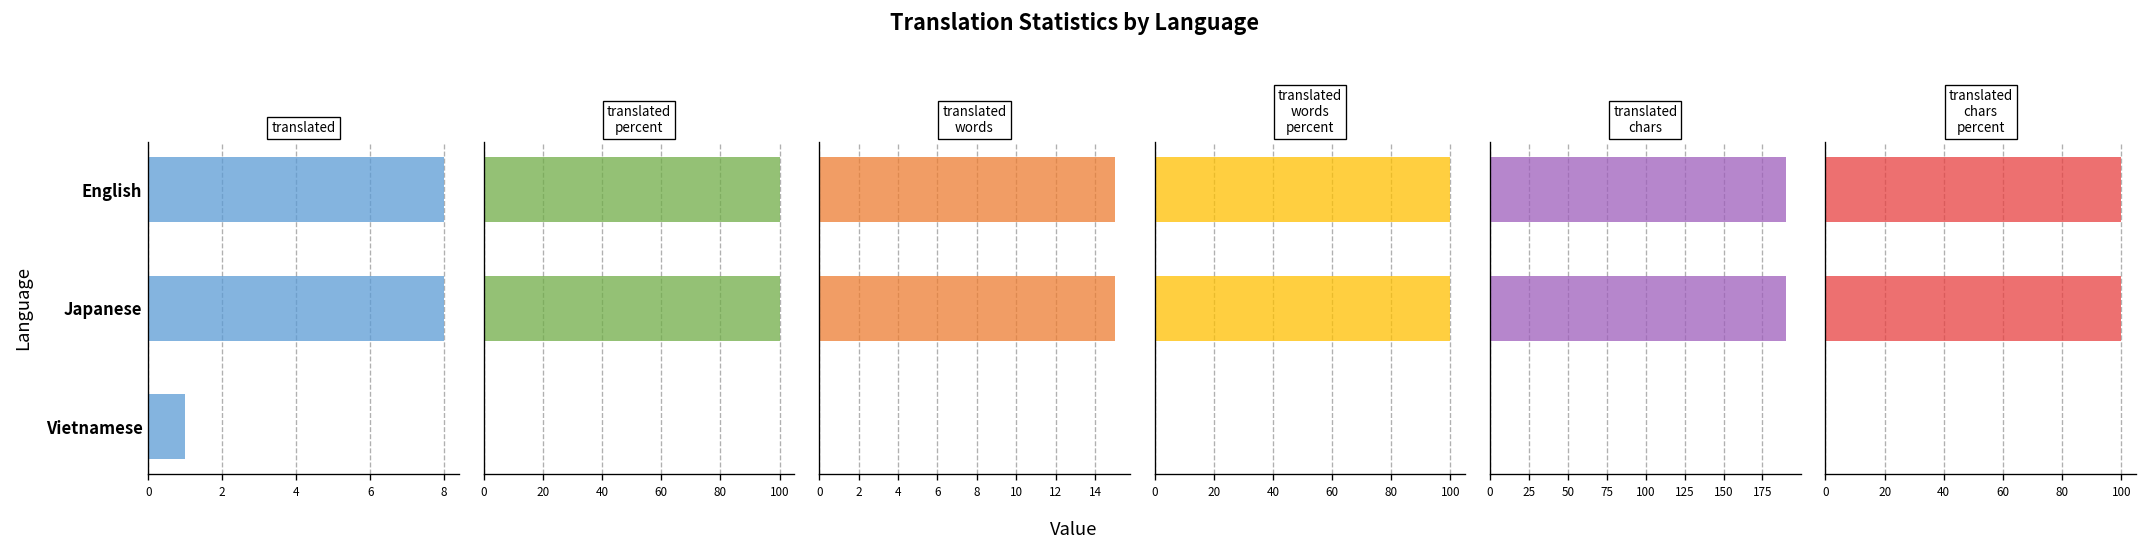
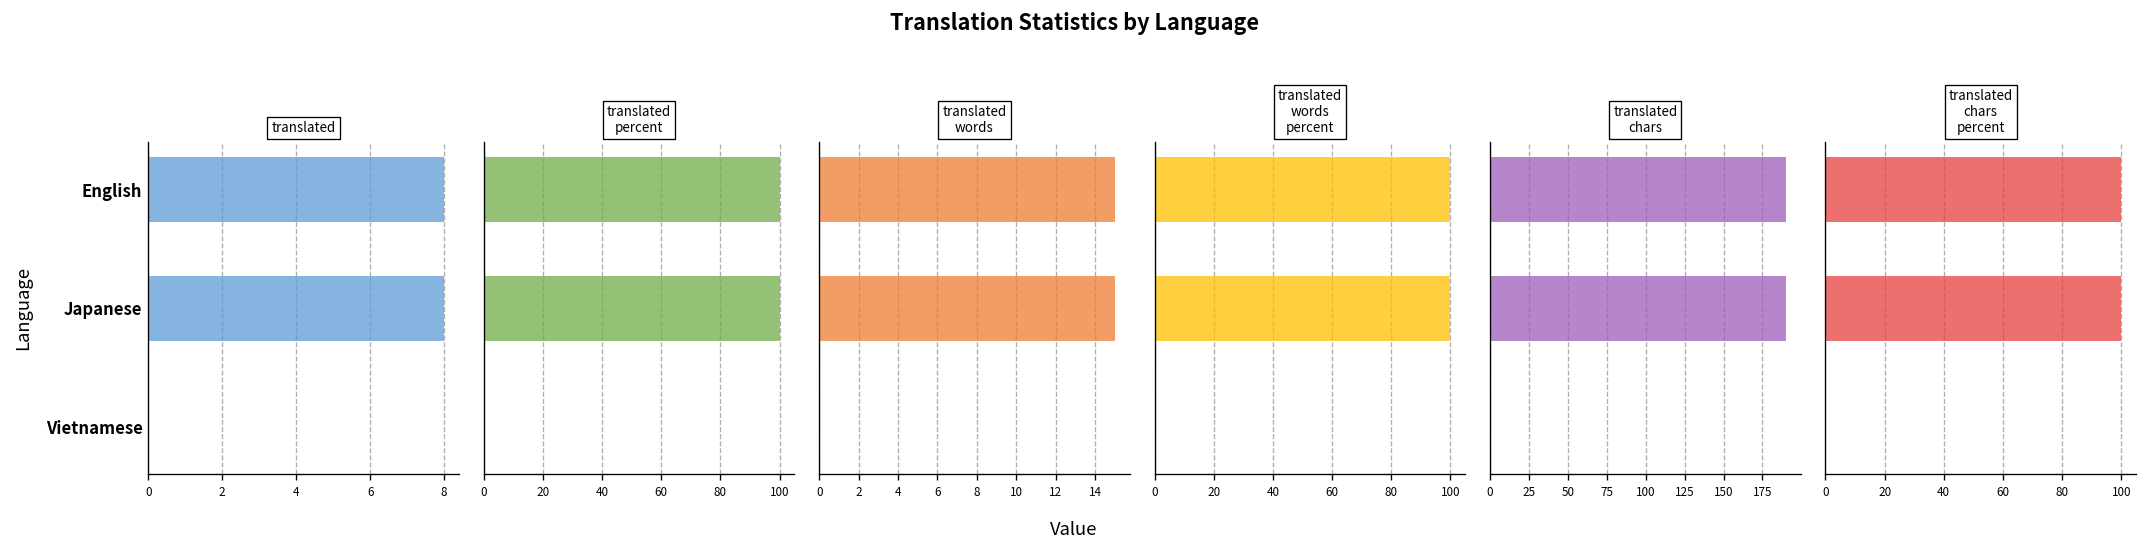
  {
    "translated": {
      "English": 8,
      "Japanese": 8,
-     "Vietnamese": 1
+     "Vietnamese": 0
    }
  }
